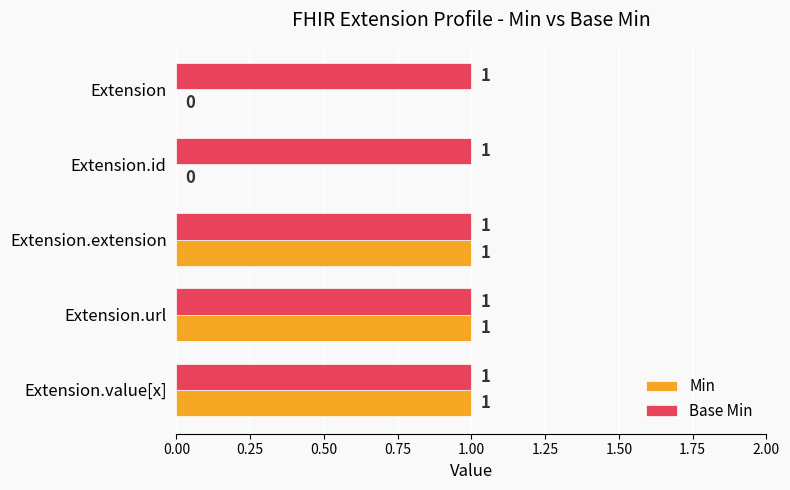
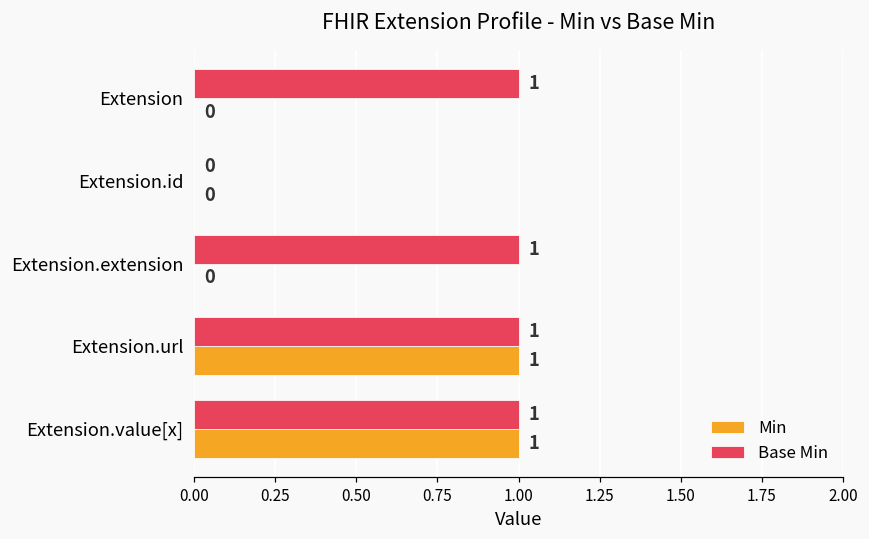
  {
    "Min": {
      "Extension": 0,
      "Extension.id": 0,
-     "Extension.extension": 1,
+     "Extension.extension": 0,
      "Extension.url": 1,
      "Extension.value[x]": 1
    },
    "Base Min": {
      "Extension": 1,
-     "Extension.id": 1,
+     "Extension.id": 0,
      "Extension.extension": 1,
      "Extension.url": 1,
      "Extension.value[x]": 1
    }
  }
